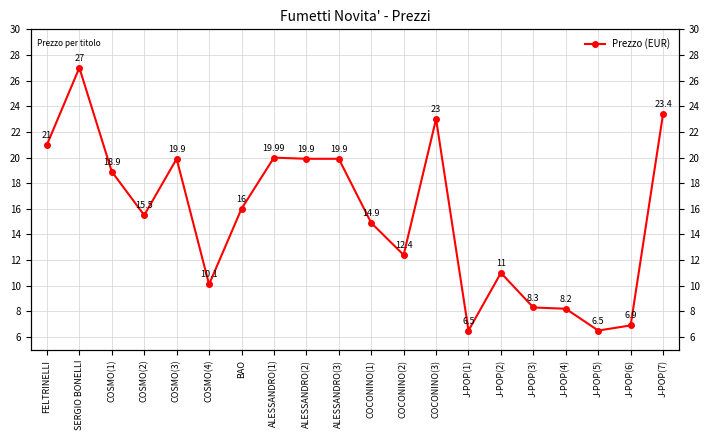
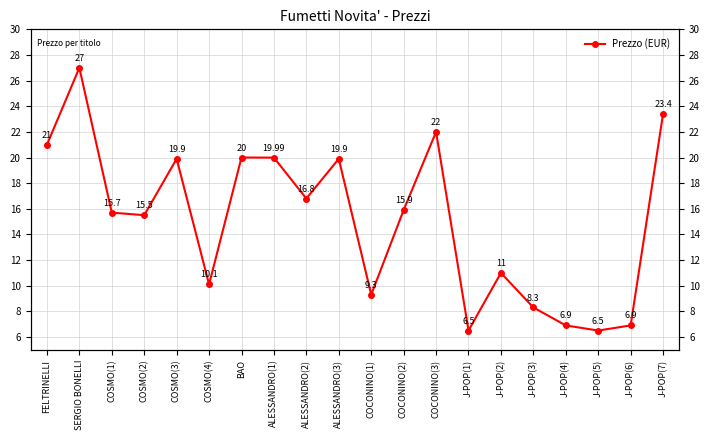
  {
    "FELTRINELLI": 21,
    "SERGIO BONELLI": 27,
-   "COSMO(1)": 18.9,
+   "COSMO(1)": 15.7,
    "COSMO(2)": 15.5,
    "COSMO(3)": 19.9,
    "COSMO(4)": 10.1,
-   "BAO": 16,
+   "BAO": 20,
    "ALESSANDRO(1)": 19.99,
-   "ALESSANDRO(2)": 19.9,
+   "ALESSANDRO(2)": 16.8,
    "ALESSANDRO(3)": 19.9,
-   "COCONINO(1)": 14.9,
-   "COCONINO(2)": 12.4,
-   "COCONINO(3)": 23,
+   "COCONINO(1)": 9.3,
+   "COCONINO(2)": 15.9,
+   "COCONINO(3)": 22,
    "J-POP(1)": 6.5,
    "J-POP(2)": 11,
    "J-POP(3)": 8.3,
-   "J-POP(4)": 8.2,
+   "J-POP(4)": 6.9,
    "J-POP(5)": 6.5,
    "J-POP(6)": 6.9,
    "J-POP(7)": 23.4
  }
